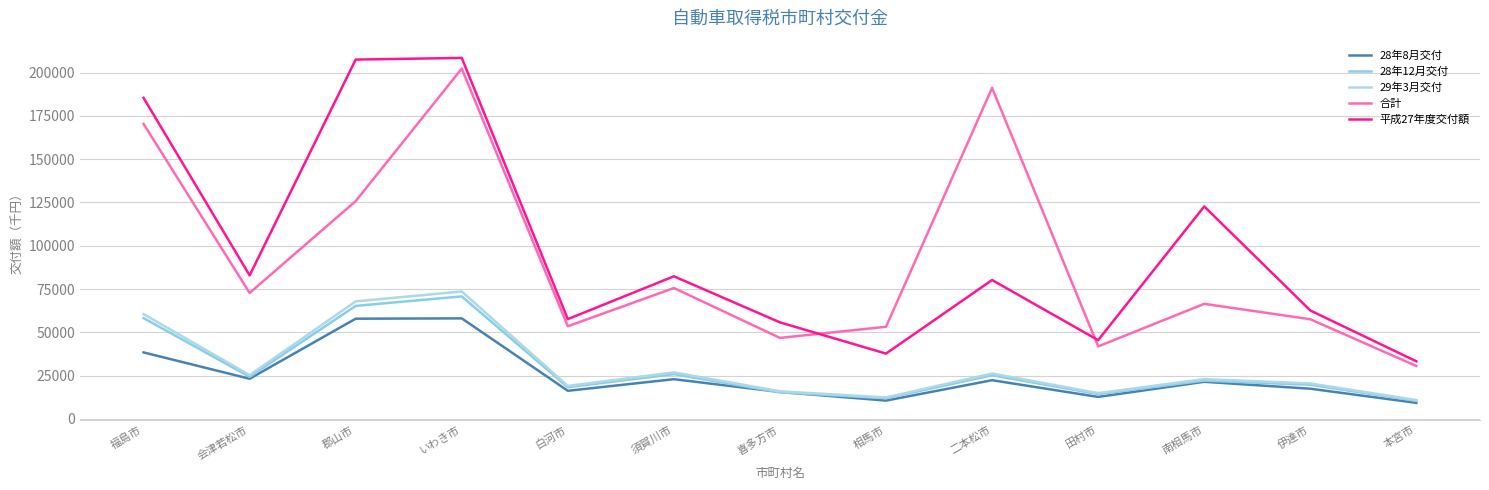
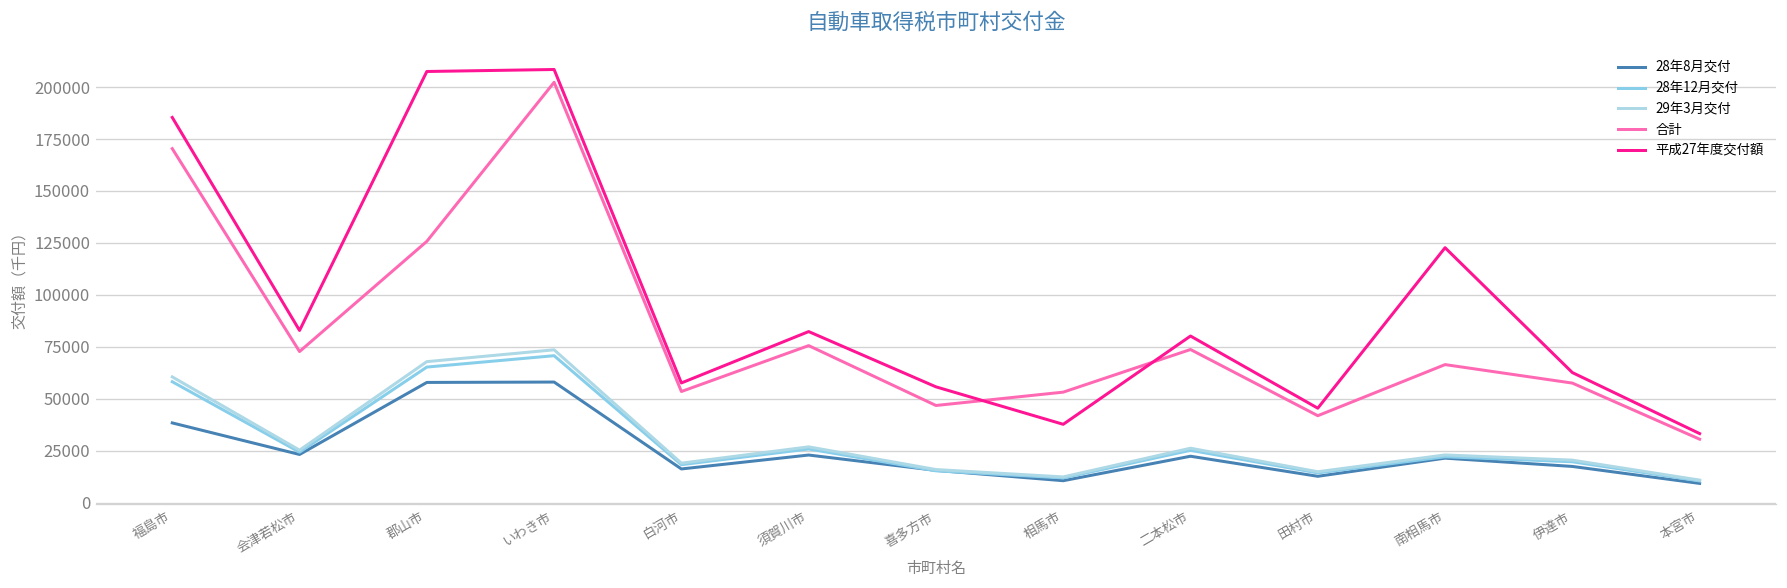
  {
    "28年8月交付": {
      "福島市": 38000,
      "郡山市": 58000,
      "いわき市": 58000,
      "白河市": 16000,
      "須賀川市": 23000,
      "二本松市": 22000,
      "田村市": 13000,
      "伊達市": 17000
    },
    "合計": {
      "福島市": 170000,
      "会津若松市": 73000,
      "郡山市": 126000,
      "いわき市": 202000,
      "白河市": 53000,
      "須賀川市": 76000,
      "喜多方市": 47000,
      "相馬市": 53000,
-     "二本松市": 191000,
+     "二本松市": 74000,
      "田村市": 42000,
      "南相馬市": 66000,
      "伊達市": 58000,
      "本宮市": 31000
    },
    "平成27年度交付額": {
      "福島市": 185000,
      "会津若松市": 83000,
      "郡山市": 208000,
      "いわき市": 208000,
      "白河市": 58000,
      "須賀川市": 82000,
      "喜多方市": 56000,
      "相馬市": 38000,
      "二本松市": 80000,
      "田村市": 45000,
      "南相馬市": 123000,
      "伊達市": 63000,
      "本宮市": 33000
    }
  }
